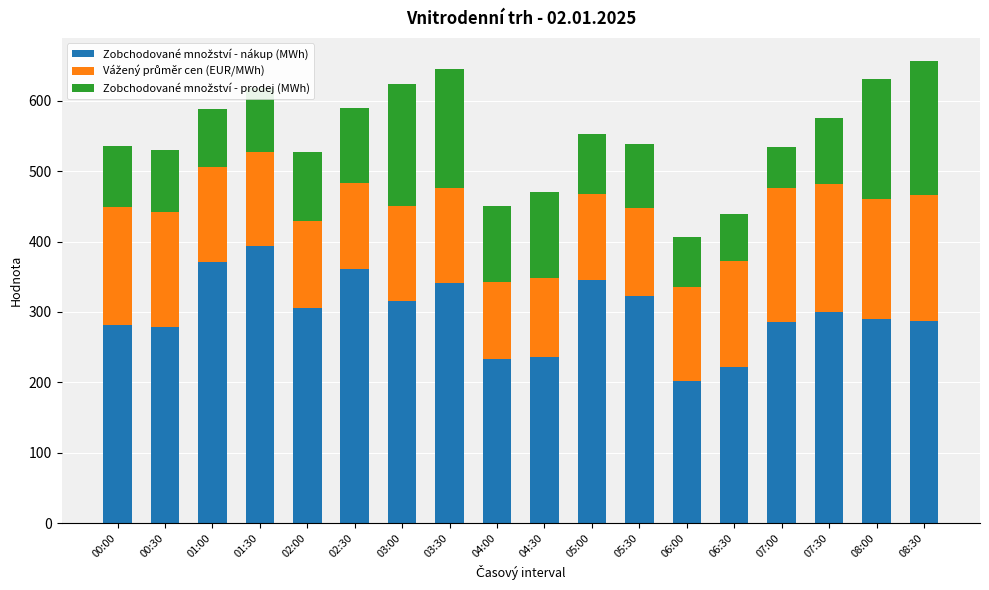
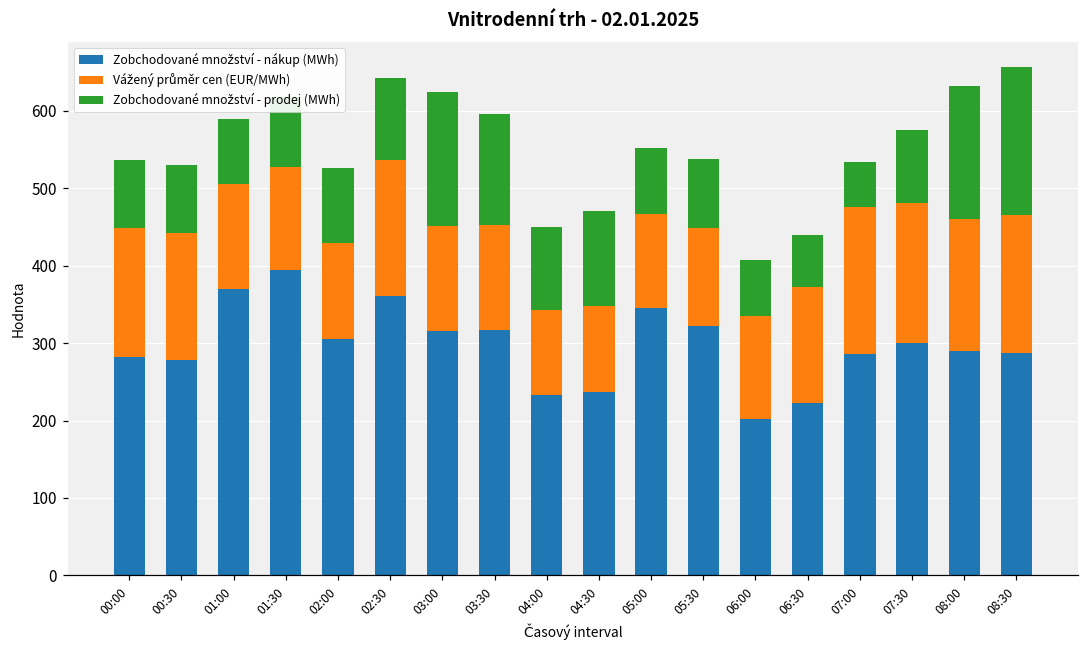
  {
    "Zobchodované množství - nákup (MWh)": {
      "00:00": 280,
      "00:30": 280,
      "01:00": 370,
      "01:30": 390,
      "02:00": 300,
      "02:30": 360,
      "03:00": 320,
-     "03:30": 340,
+     "03:30": 320,
      "04:00": 230,
      "04:30": 240,
      "05:00": 350,
      "05:30": 320,
      "06:00": 200,
      "06:30": 220,
      "07:00": 290,
      "07:30": 300,
      "08:00": 290,
      "08:30": 290
    },
    "Vážený průměr cen (EUR/MWh)": {
      "00:00": 170,
      "00:30": 160,
      "01:00": 140,
      "01:30": 130,
      "02:00": 120,
-     "02:30": 120,
+     "02:30": 180,
      "03:00": 130,
      "03:30": 130,
      "04:00": 110,
      "04:30": 110,
      "05:00": 120,
      "05:30": 130,
      "06:00": 130,
      "06:30": 150,
      "07:00": 190,
      "07:30": 180,
      "08:00": 170,
      "08:30": 180
    },
    "Zobchodované množství - prodej (MWh)": {
      "00:00": 90,
      "00:30": 90,
      "01:00": 80,
      "02:00": 100,
      "02:30": 110,
      "03:00": 170,
-     "03:30": 170,
+     "03:30": 140,
      "04:00": 110,
      "04:30": 120,
      "05:00": 90,
      "05:30": 90,
      "06:00": 70,
      "06:30": 70,
      "07:00": 60,
      "07:30": 90,
      "08:00": 170,
      "08:30": 190
    }
  }
